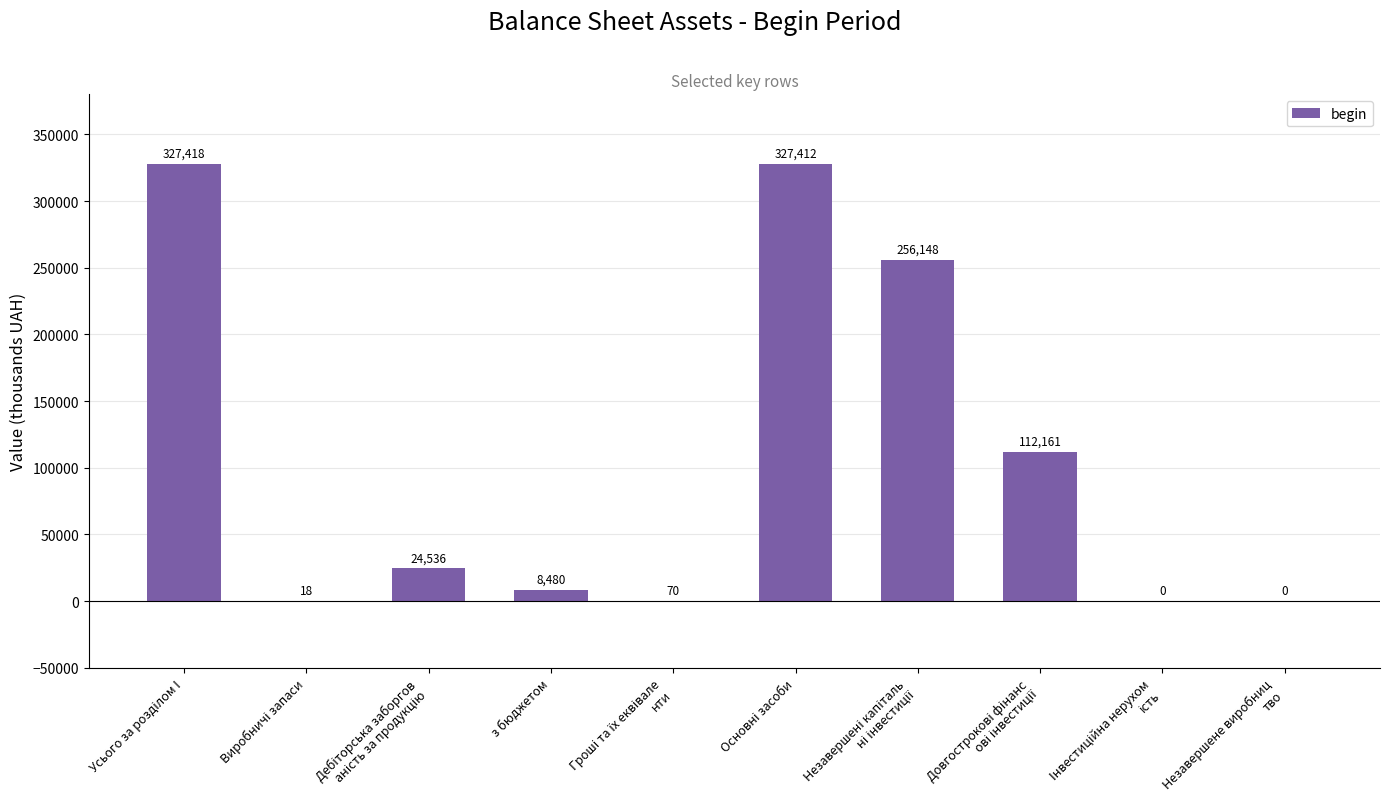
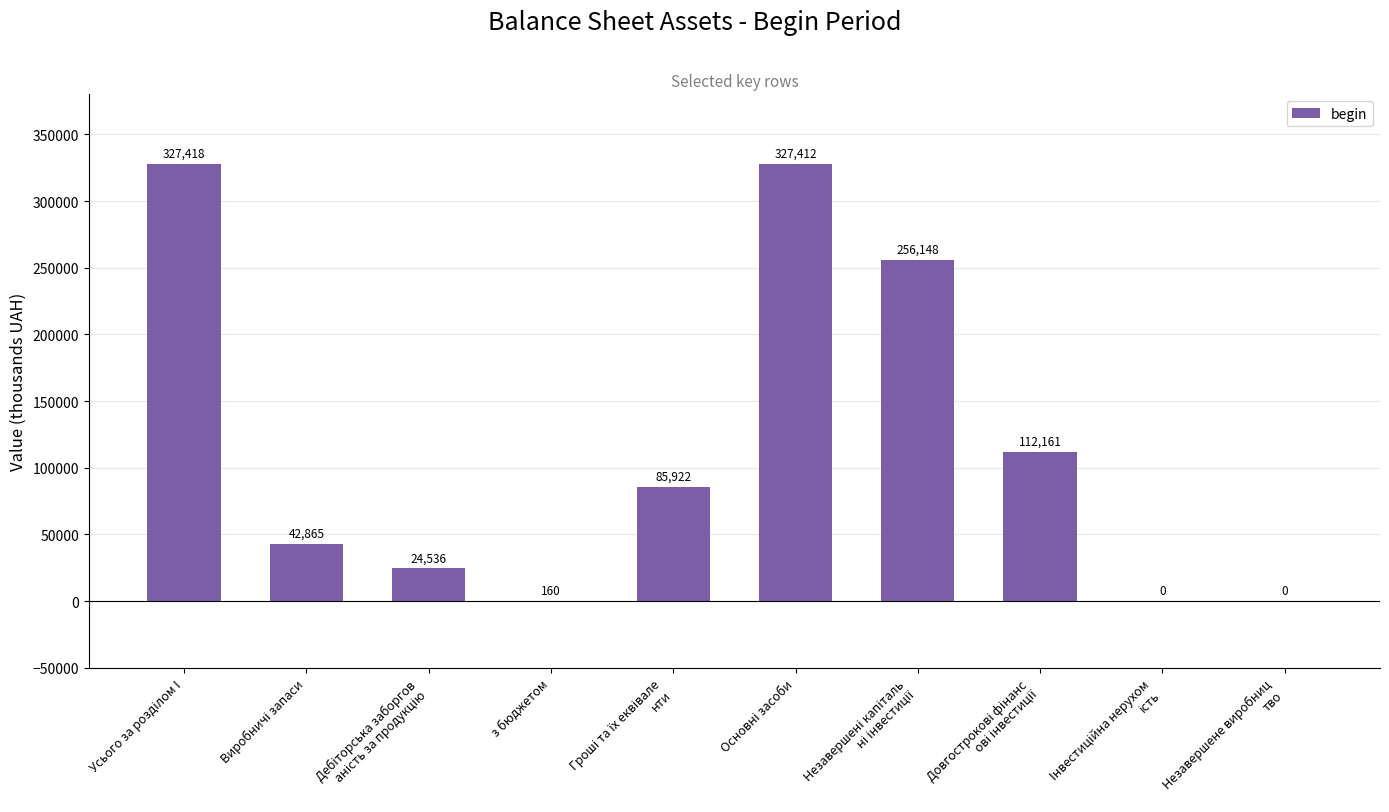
  {
    "Усього за розділом I": "327,418",
-   "Виробничі запаси": "18",
+   "Виробничі запаси": "42,865",
    "Дебіторська заборгов аність за продукцію": "24,536",
-   "з бюджетом": "8,480",
-   "Гроші та їх еквівале нти": "70",
+   "з бюджетом": "160",
+   "Гроші та їх еквівале нти": "85,922",
    "Основні засоби": "327,412",
    "Незавершені капіталь ні інвестиції": "256,148",
    "Довгострокові фінанс ові інвестиції": "112,161",
    "Інвестиційна нерухом ість": "0",
    "Незавершене виробниц тво": "0"
  }
